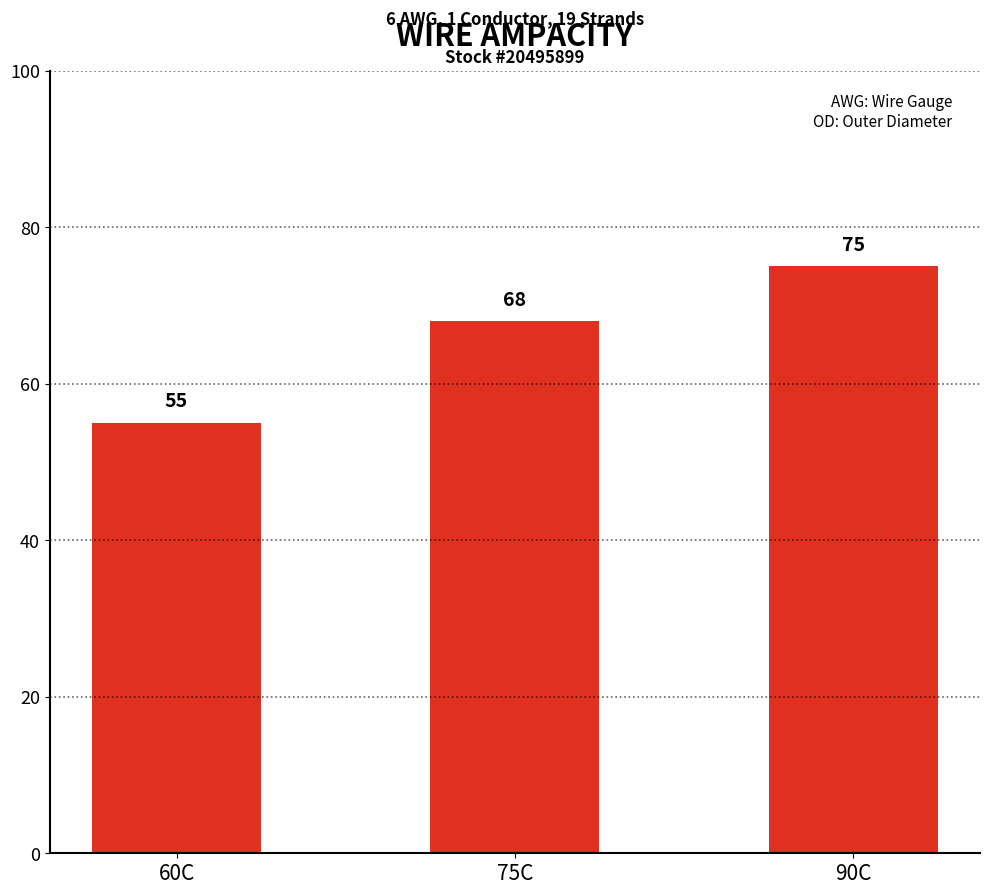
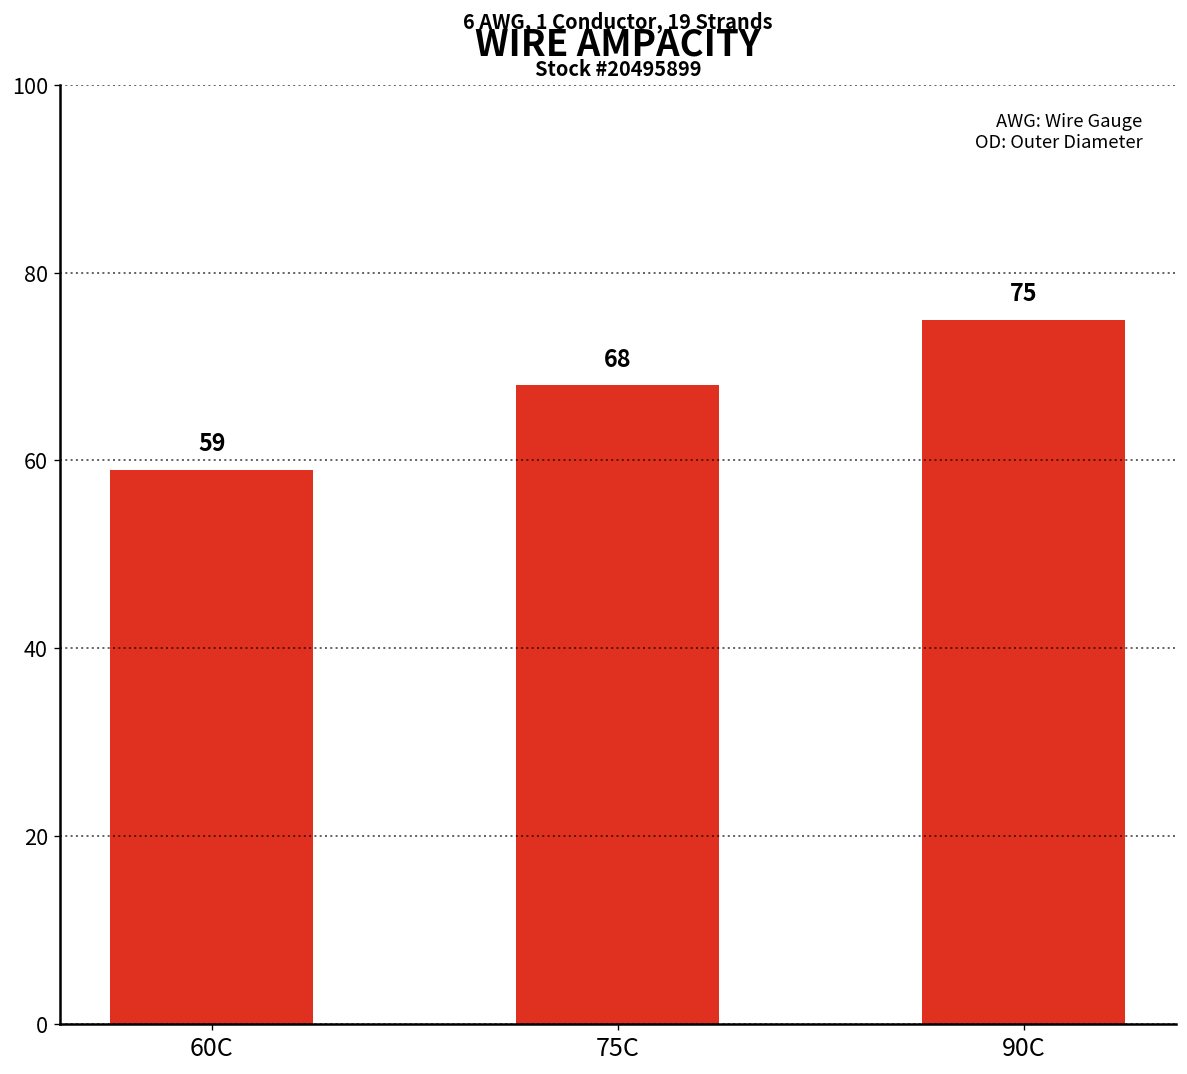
  {
-   "60C": 55,
+   "60C": 59,
    "75C": 68,
    "90C": 75
  }
